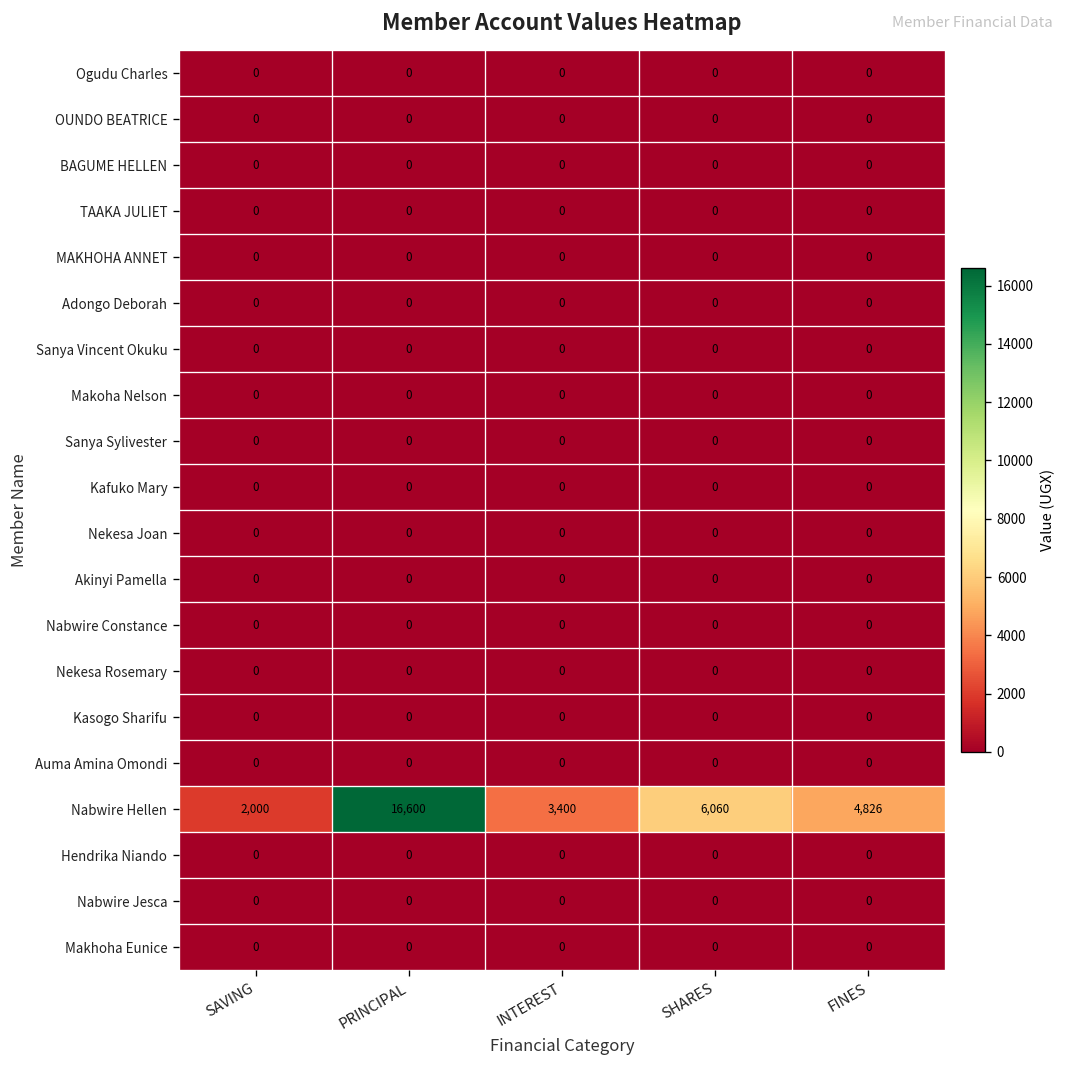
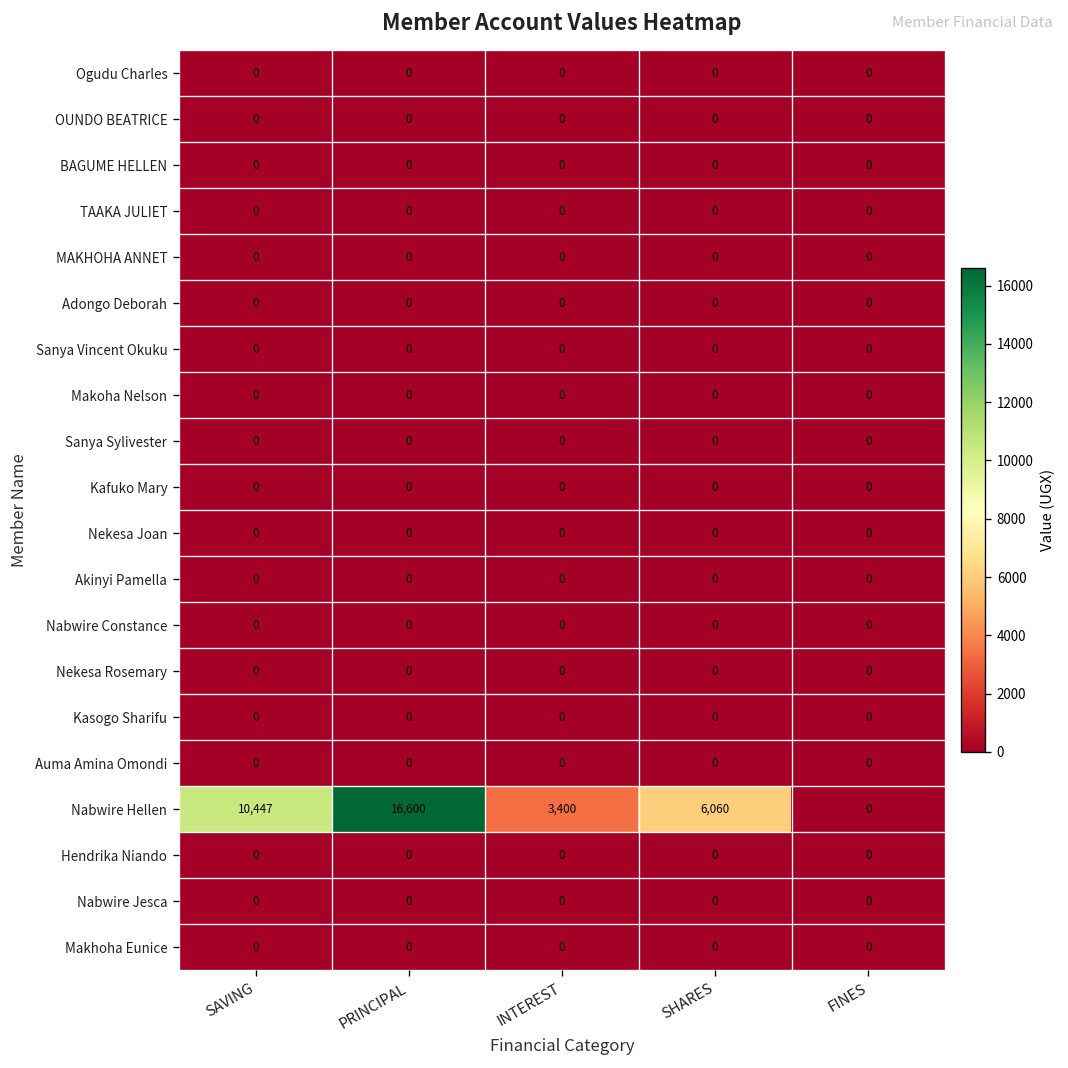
  {
    "Ogudu Charles": {
      "SAVING": "0",
      "PRINCIPAL": "0",
      "INTEREST": "0",
      "SHARES": "0",
      "FINES": "0"
    },
    "OUNDO BEATRICE": {
      "SAVING": "0",
      "PRINCIPAL": "0",
      "INTEREST": "0",
      "SHARES": "0",
      "FINES": "0"
    },
    "BAGUME HELLEN": {
      "SAVING": "0",
      "PRINCIPAL": "0",
      "INTEREST": "0",
      "SHARES": "0",
      "FINES": "0"
    },
    "TAAKA JULIET": {
      "SAVING": "0",
      "PRINCIPAL": "0",
      "INTEREST": "0",
      "SHARES": "0",
      "FINES": "0"
    },
    "MAKHOHA ANNET": {
      "SAVING": "0",
      "PRINCIPAL": "0",
      "INTEREST": "0",
      "SHARES": "0",
      "FINES": "0"
    },
    "Adongo Deborah": {
      "SAVING": "0",
      "PRINCIPAL": "0",
      "INTEREST": "0",
      "SHARES": "0",
      "FINES": "0"
    },
    "Sanya Vincent Okuku": {
      "SAVING": "0",
      "PRINCIPAL": "0",
      "INTEREST": "0",
      "SHARES": "0",
      "FINES": "0"
    },
    "Makoha Nelson": {
      "SAVING": "0",
      "PRINCIPAL": "0",
      "INTEREST": "0",
      "SHARES": "0",
      "FINES": "0"
    },
    "Sanya Sylivester": {
      "SAVING": "0",
      "PRINCIPAL": "0",
      "INTEREST": "0",
      "SHARES": "0",
      "FINES": "0"
    },
    "Kafuko Mary": {
      "SAVING": "0",
      "PRINCIPAL": "0",
      "INTEREST": "0",
      "SHARES": "0",
      "FINES": "0"
    },
    "Nekesa Joan": {
      "SAVING": "0",
      "PRINCIPAL": "0",
      "INTEREST": "0",
      "SHARES": "0",
      "FINES": "0"
    },
    "Akinyi Pamella": {
      "SAVING": "0",
      "PRINCIPAL": "0",
      "INTEREST": "0",
      "SHARES": "0",
      "FINES": "0"
    },
    "Nabwire Constance": {
      "SAVING": "0",
      "PRINCIPAL": "0",
      "INTEREST": "0",
      "SHARES": "0",
      "FINES": "0"
    },
    "Nekesa Rosemary": {
      "SAVING": "0",
      "PRINCIPAL": "0",
      "INTEREST": "0",
      "SHARES": "0",
      "FINES": "0"
    },
    "Kasogo Sharifu": {
      "SAVING": "0",
      "PRINCIPAL": "0",
      "INTEREST": "0",
      "SHARES": "0",
      "FINES": "0"
    },
    "Auma Amina Omondi": {
      "SAVING": "0",
      "PRINCIPAL": "0",
      "INTEREST": "0",
      "SHARES": "0",
      "FINES": "0"
    },
    "Nabwire Hellen": {
-     "SAVING": "2,000",
+     "SAVING": "10,447",
      "PRINCIPAL": "16,600",
      "INTEREST": "3,400",
      "SHARES": "6,060",
-     "FINES": "4,826"
+     "FINES": "0"
    },
    "Hendrika Niando": {
      "SAVING": "0",
      "PRINCIPAL": "0",
      "INTEREST": "0",
      "SHARES": "0",
      "FINES": "0"
    },
    "Nabwire Jesca": {
      "SAVING": "0",
      "PRINCIPAL": "0",
      "INTEREST": "0",
      "SHARES": "0",
      "FINES": "0"
    },
    "Makhoha Eunice": {
      "SAVING": "0",
      "PRINCIPAL": "0",
      "INTEREST": "0",
      "SHARES": "0",
      "FINES": "0"
    }
  }
